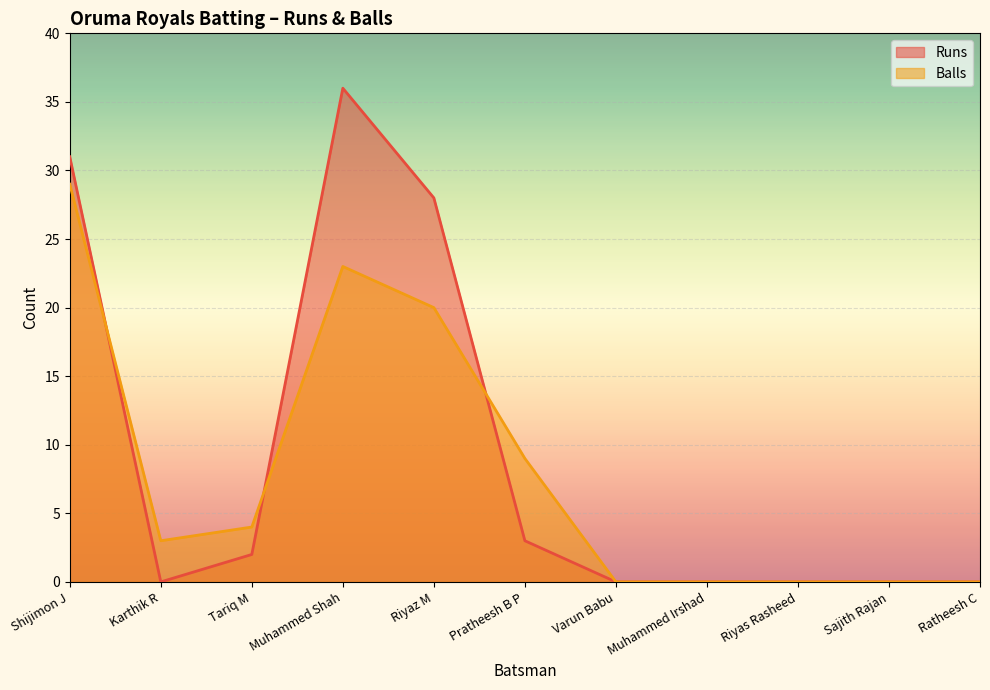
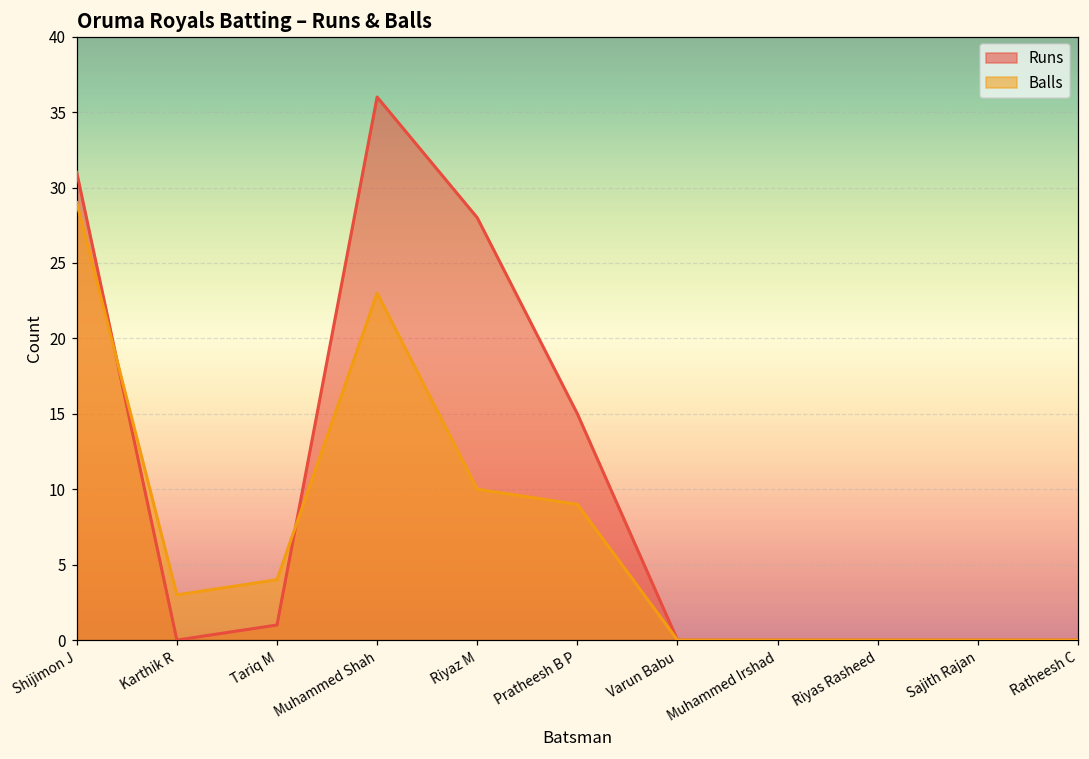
  {
    "Runs": {
      "Shijimon J": 31,
      "Karthik R": 0,
-     "Tariq M": 2,
+     "Tariq M": 1,
      "Muhammed Shah": 36,
      "Riyaz M": 28,
-     "Pratheesh B P": 3
+     "Pratheesh B P": 15
    },
    "Balls": {
      "Shijimon J": 29,
      "Karthik R": 3,
      "Tariq M": 4,
      "Muhammed Shah": 23,
-     "Riyaz M": 20,
+     "Riyaz M": 10,
      "Pratheesh B P": 9
    }
  }
